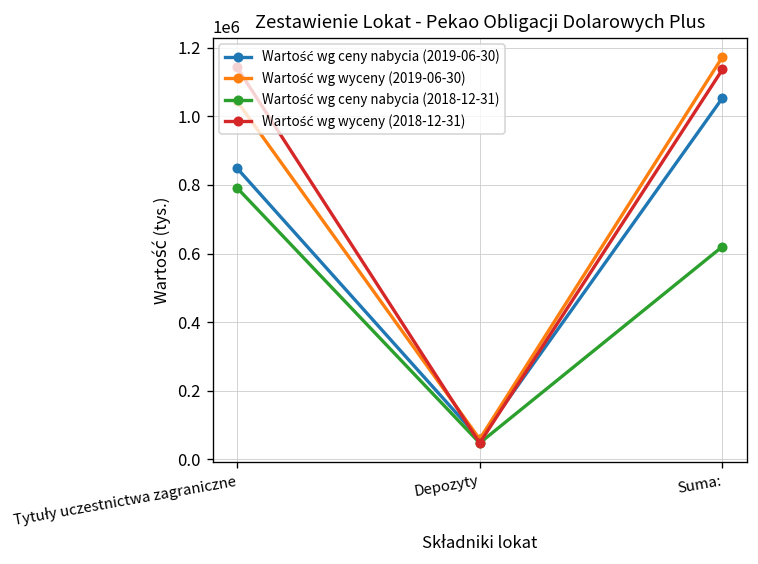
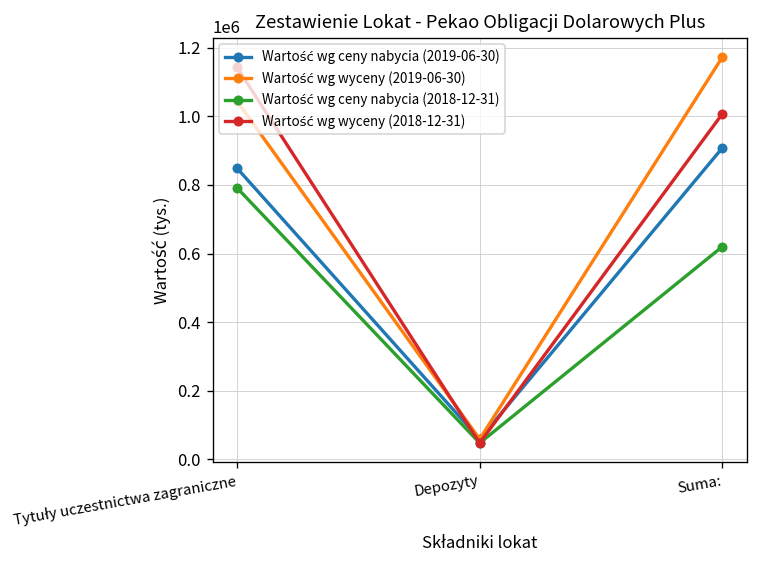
  {
    "Wartość wg ceny nabycia (2019-06-30)": {
      "Tytuły uczestnictwa zagraniczne": 850000,
-     "Suma:": 1050000
+     "Suma:": 910000
    },
    "Wartość wg wyceny (2019-06-30)": {
      "Suma:": 1170000
    },
    "Wartość wg ceny nabycia (2018-12-31)": {
      "Tytuły uczestnictwa zagraniczne": 790000,
      "Suma:": 620000
    },
    "Wartość wg wyceny (2018-12-31)": {
-     "Suma:": 1140000
+     "Suma:": 1010000
    }
  }
